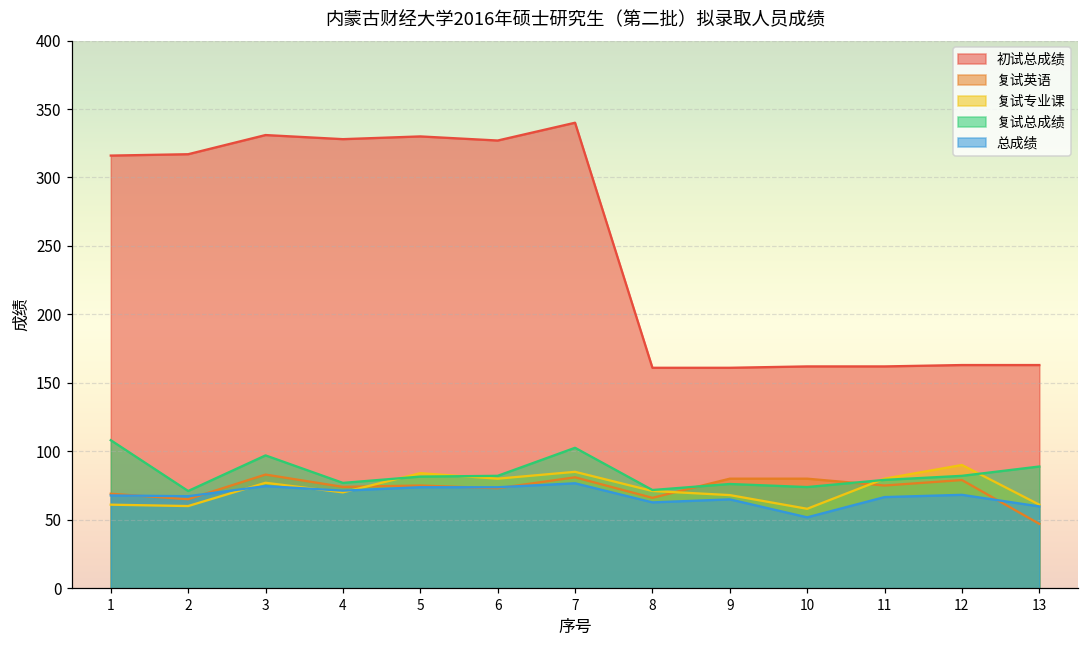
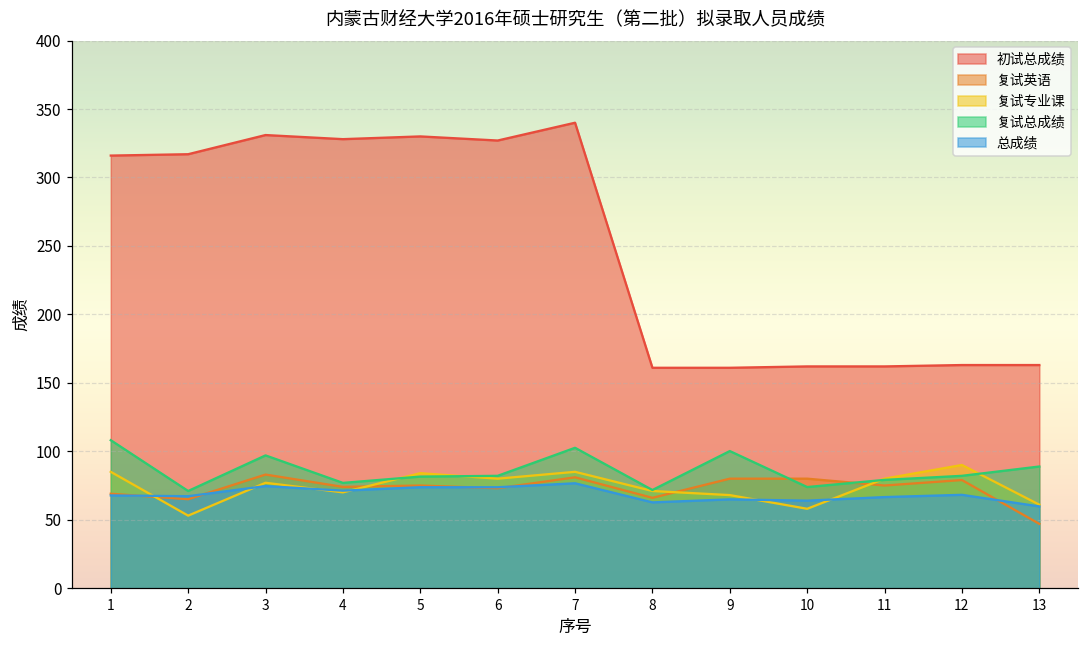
  {
    "复试专业课": {
-     "1": 61,
-     "2": 60,
+     "1": 85,
+     "2": 53,
      "3": 77,
      "5": 84,
      "6": 80,
      "7": 85,
      "9": 68,
      "10": 58,
      "12": 90
    },
    "复试总成绩": {
      "1": 108,
      "2": 71,
      "3": 97,
      "4": 77,
      "5": 82,
      "6": 82,
      "7": 103,
-     "9": 76,
+     "9": 100,
      "10": 74,
      "12": 82,
      "13": 89
    },
    "总成绩": {
      "2": 67,
      "3": 75,
      "7": 77,
      "8": 63,
      "9": 65,
-     "10": 52,
+     "10": 64,
      "11": 67,
      "12": 68
    }
  }
